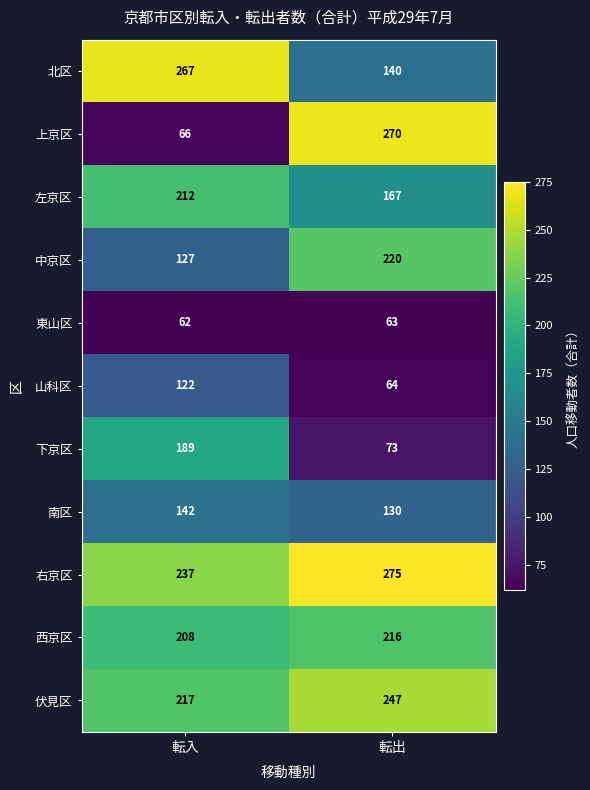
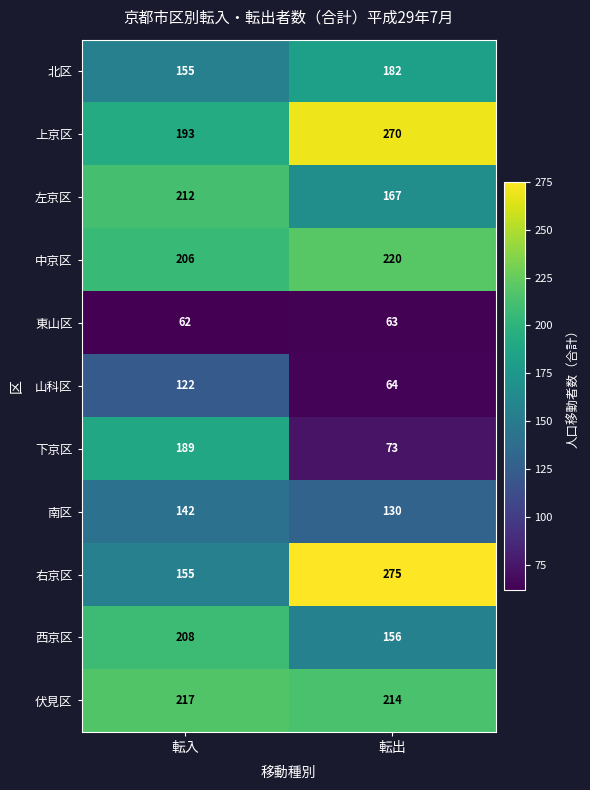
  {
    "北区": {
-     "転入": 267,
-     "転出": 140
+     "転入": 155,
+     "転出": 182
    },
    "上京区": {
-     "転入": 66,
+     "転入": 193,
      "転出": 270
    },
    "左京区": {
      "転入": 212,
      "転出": 167
    },
    "中京区": {
-     "転入": 127,
+     "転入": 206,
      "転出": 220
    },
    "東山区": {
      "転入": 62,
      "転出": 63
    },
    "山科区": {
      "転入": 122,
      "転出": 64
    },
    "下京区": {
      "転入": 189,
      "転出": 73
    },
    "南区": {
      "転入": 142,
      "転出": 130
    },
    "右京区": {
-     "転入": 237,
+     "転入": 155,
      "転出": 275
    },
    "西京区": {
      "転入": 208,
-     "転出": 216
+     "転出": 156
    },
    "伏見区": {
      "転入": 217,
-     "転出": 247
+     "転出": 214
    }
  }
